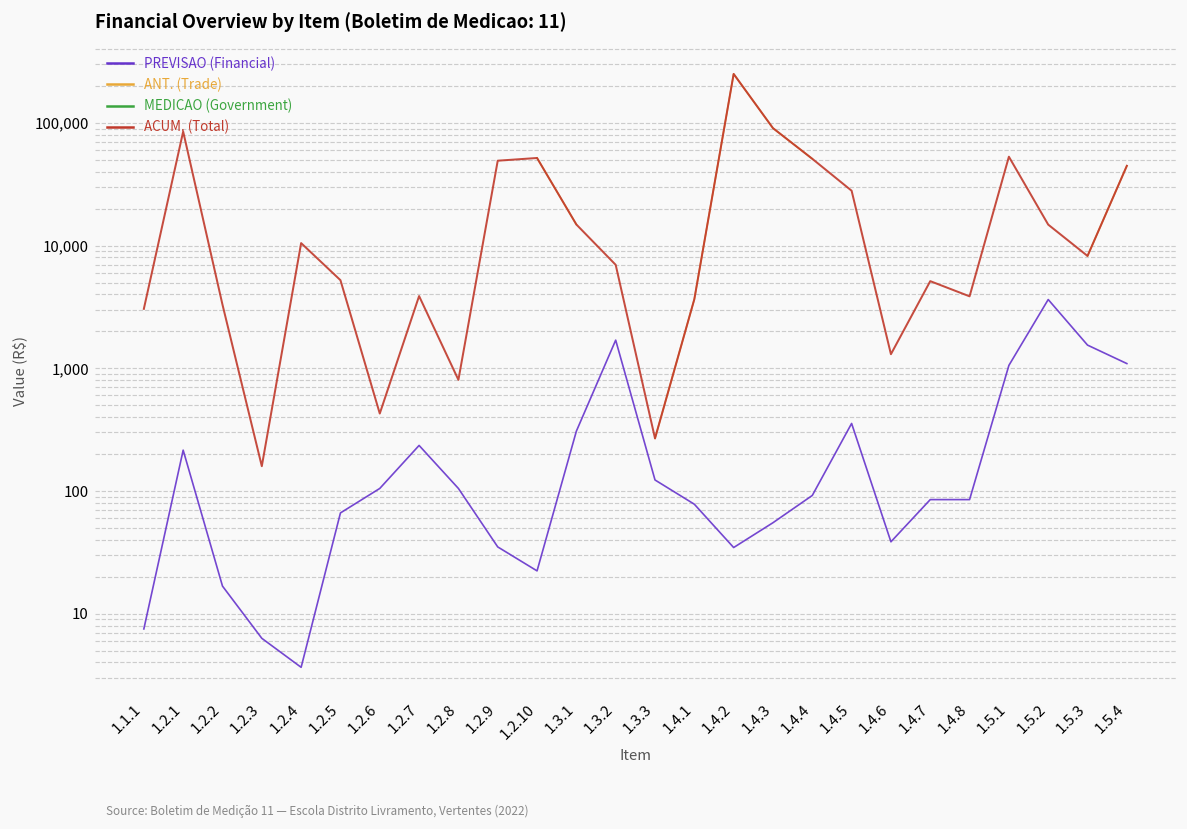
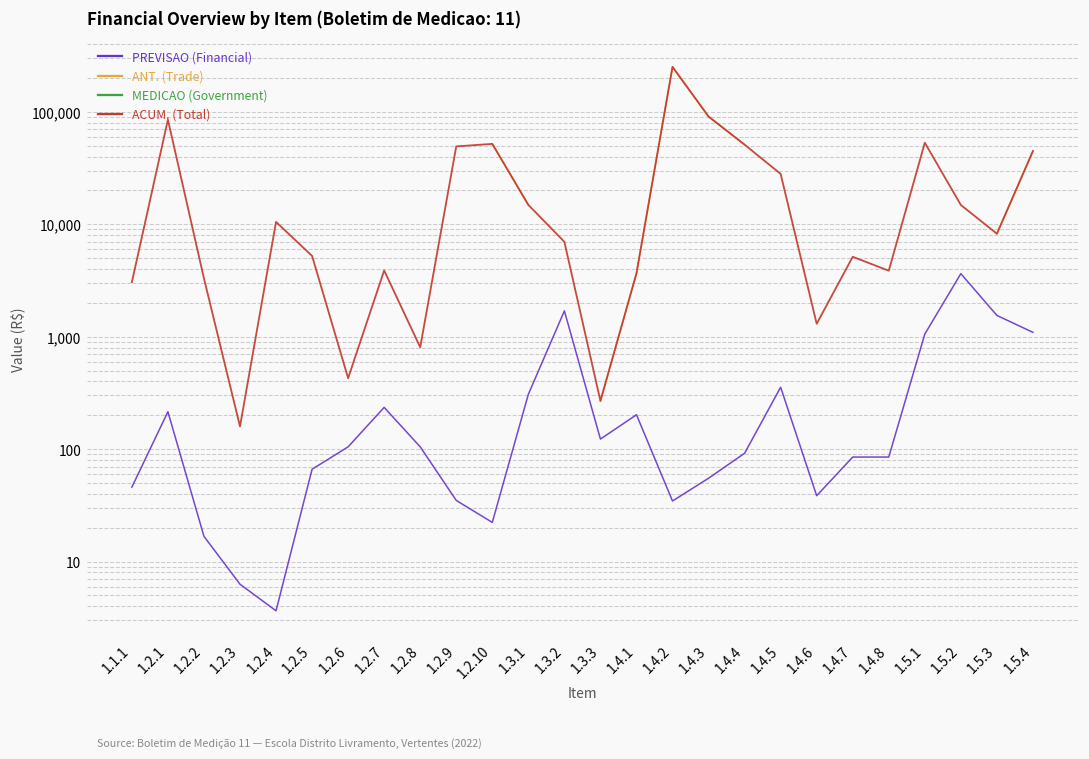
  {
    "PREVISAO (Financial)": {
-     "1.1.1": "8",
+     "1.1.1": "50",
      "1.2.1": "220",
      "1.2.2": "17",
      "1.2.3": "6",
      "1.2.4": "3.7",
      "1.2.5": "70",
      "1.2.6": "100",
      "1.2.7": "230",
      "1.2.8": "100",
      "1.2.9": "35",
      "1.2.10": "22",
      "1.3.1": "310",
      "1.3.2": "1,700",
      "1.3.3": "120",
-     "1.4.1": "80",
+     "1.4.1": "200",
      "1.4.2": "35",
      "1.4.3": "60",
      "1.4.4": "90",
      "1.4.5": "350",
      "1.4.6": "39",
      "1.4.7": "90",
      "1.4.8": "90",
      "1.5.1": "1,100",
      "1.5.2": "3,600",
      "1.5.3": "1,500",
      "1.5.4": "1,100"
    },
    "ACUM. (Total)": {
      "1.1.1": "3,000",
      "1.2.1": "90,000",
      "1.2.4": "10,000",
      "1.2.5": "5,000",
      "1.2.6": "430",
      "1.2.7": "3,900",
      "1.2.8": "800",
      "1.2.9": "50,000",
      "1.3.2": "7,000",
      "1.4.5": "28,000",
      "1.4.6": "1,300",
      "1.4.7": "5,000",
      "1.4.8": "3,900",
      "1.5.2": "15,000"
    }
  }
